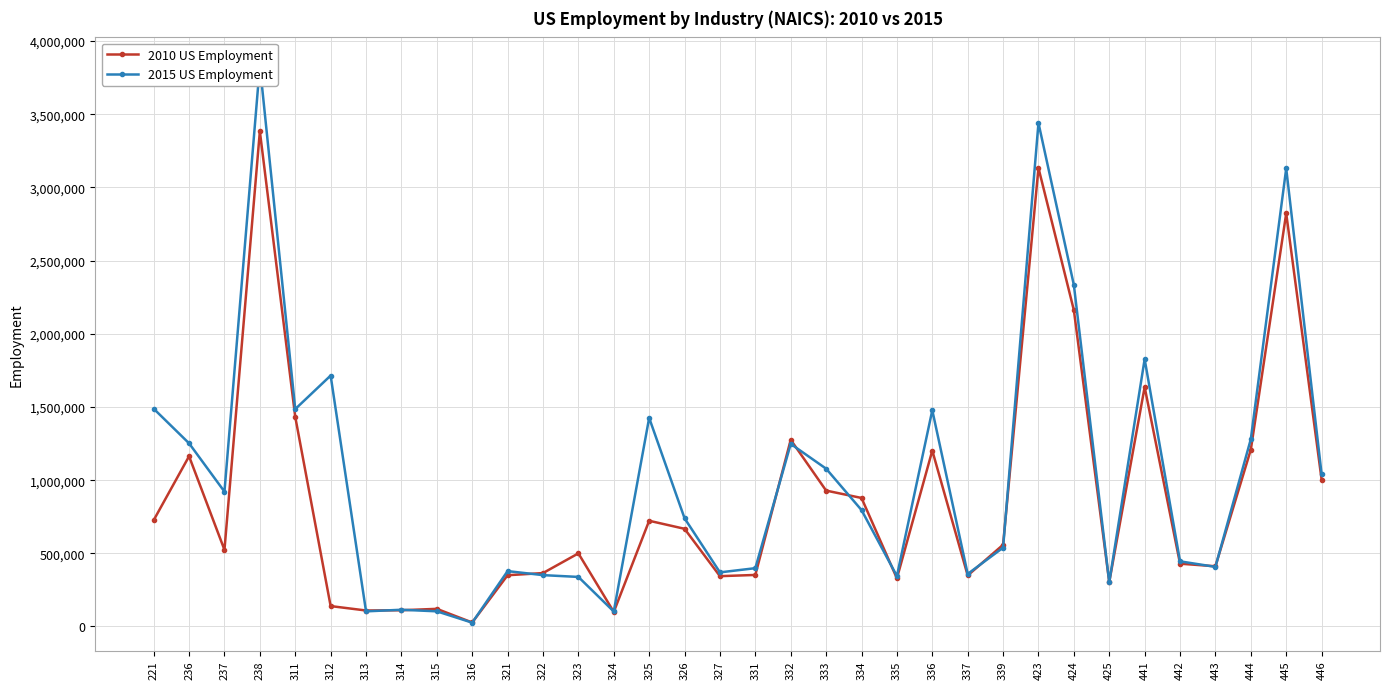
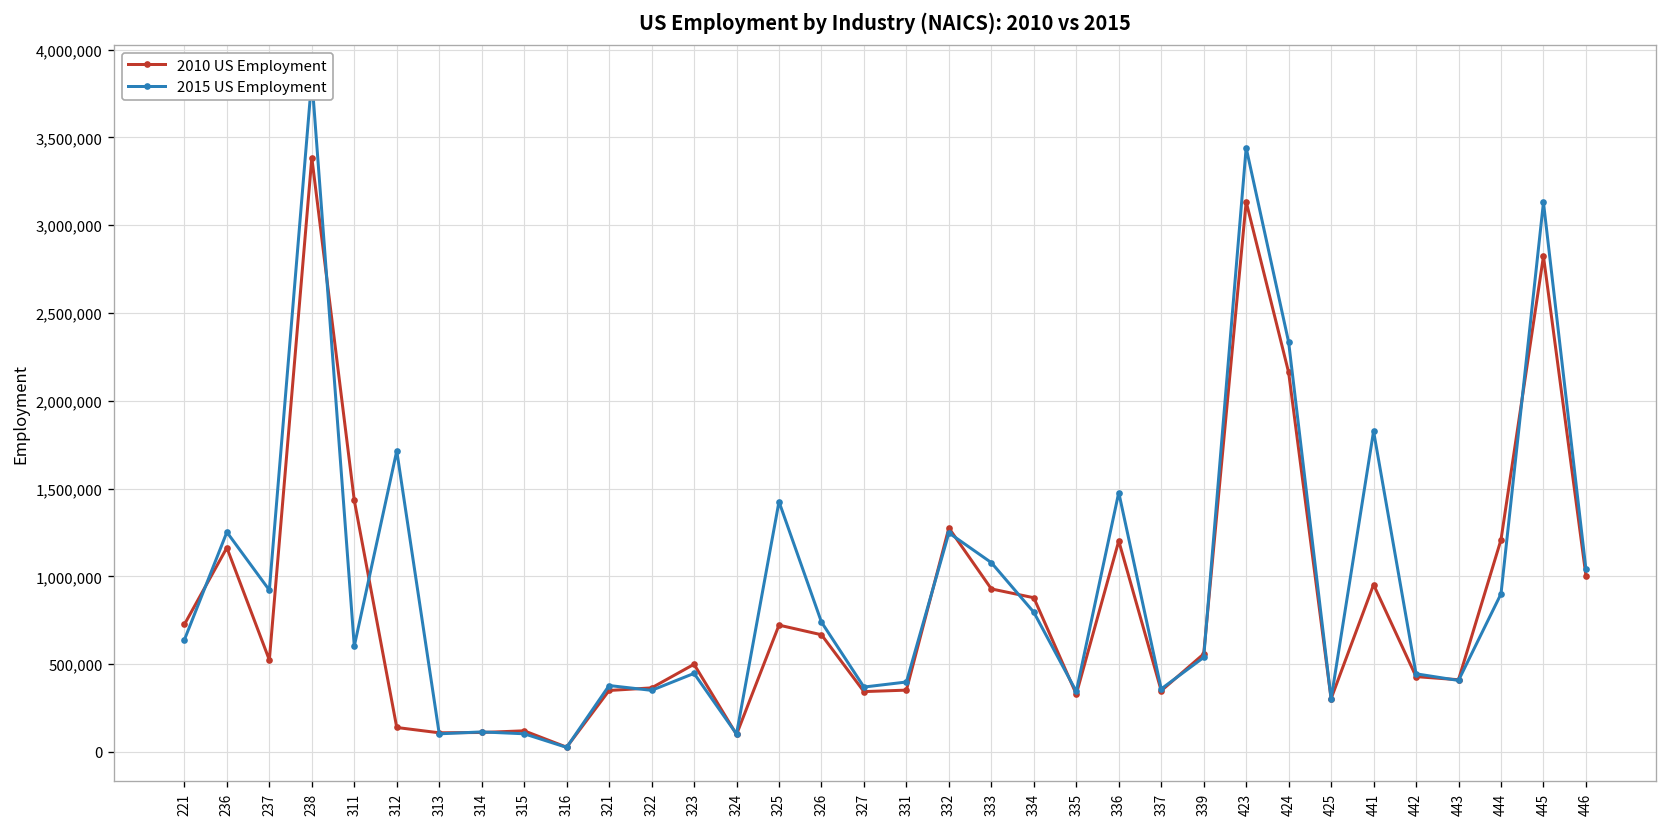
  {
    "2010 US Employment": {
      "221": "730,000",
      "236": "1,160,000",
      "237": "520,000",
      "238": "3,380,000",
      "311": "1,430,000",
      "312": "140,000",
      "321": "350,000",
      "323": "500,000",
      "325": "720,000",
      "326": "670,000",
      "327": "340,000",
      "331": "350,000",
      "332": "1,280,000",
      "333": "930,000",
      "334": "880,000",
      "336": "1,200,000",
      "339": "560,000",
      "423": "3,130,000",
      "424": "2,160,000",
-     "441": "1,640,000",
+     "441": "950,000",
      "444": "1,210,000",
      "445": "2,820,000",
      "446": "1,000,000"
    },
    "2015 US Employment": {
-     "221": "1,490,000",
+     "221": "640,000",
      "236": "1,250,000",
      "237": "920,000",
-     "311": "1,490,000",
+     "311": "600,000",
      "312": "1,710,000",
      "321": "380,000",
-     "323": "340,000",
+     "323": "450,000",
      "325": "1,430,000",
      "326": "740,000",
      "327": "370,000",
      "331": "400,000",
      "332": "1,250,000",
      "333": "1,080,000",
      "334": "800,000",
      "336": "1,480,000",
      "339": "540,000",
      "423": "3,440,000",
      "424": "2,330,000",
      "441": "1,830,000",
-     "444": "1,280,000",
+     "444": "900,000",
      "445": "3,130,000",
      "446": "1,040,000"
    }
  }
